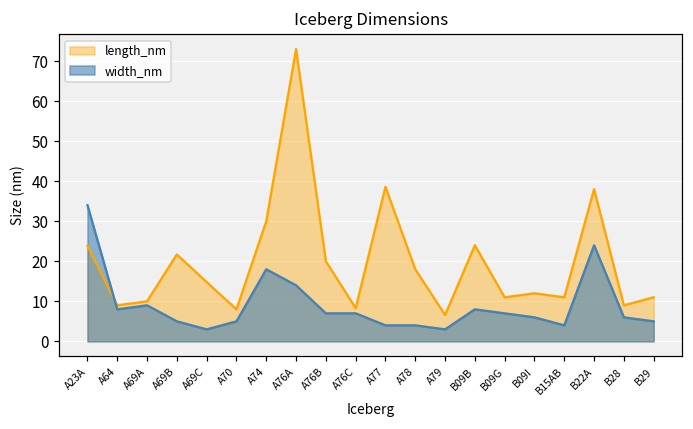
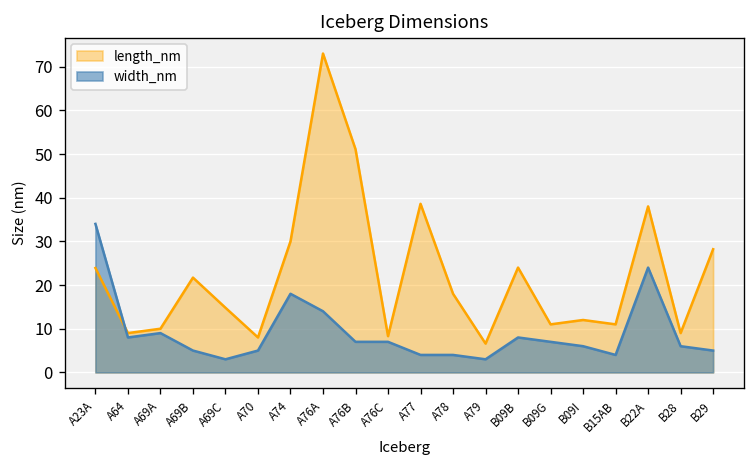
  {
    "length_nm": {
      "A23A": 24,
      "A64": 9,
      "A69A": 10,
      "A69B": 22,
      "A69C": 15,
      "A70": 8,
      "A74": 30,
      "A76A": 73,
-     "A76B": 20,
+     "A76B": 51,
      "A76C": 8,
      "A77": 39,
      "A78": 18,
      "A79": 7,
      "B09B": 24,
      "B09G": 11,
      "B09I": 12,
      "B15AB": 11,
      "B22A": 38,
      "B28": 9,
-     "B29": 11
+     "B29": 28
    },
    "width_nm": {
      "A23A": 34,
      "A64": 8,
      "A69A": 9,
      "A69B": 5,
      "A69C": 3,
      "A70": 5,
      "A74": 18,
      "A76A": 14,
      "A76B": 7,
      "A76C": 7,
      "A77": 4,
      "A78": 4,
      "A79": 3,
      "B09B": 8,
      "B09G": 7,
      "B09I": 6,
      "B15AB": 4,
      "B22A": 24,
      "B28": 6,
      "B29": 5
    }
  }
